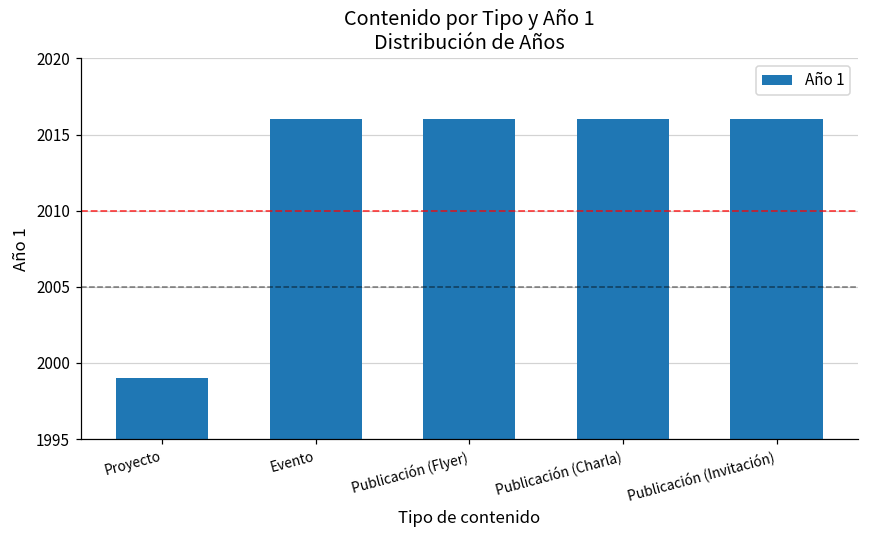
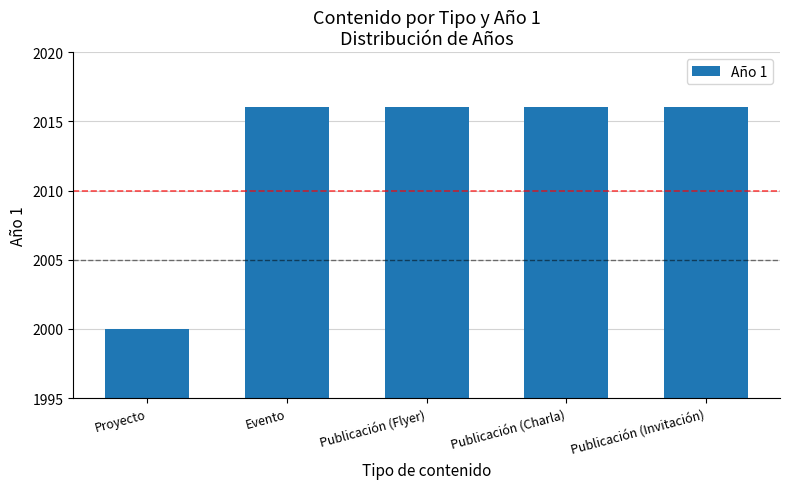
  {
-   "Proyecto": 1999,
+   "Proyecto": 2000,
    "Evento": 2016,
    "Publicación (Flyer)": 2016,
    "Publicación (Charla)": 2016,
    "Publicación (Invitación)": 2016
  }
